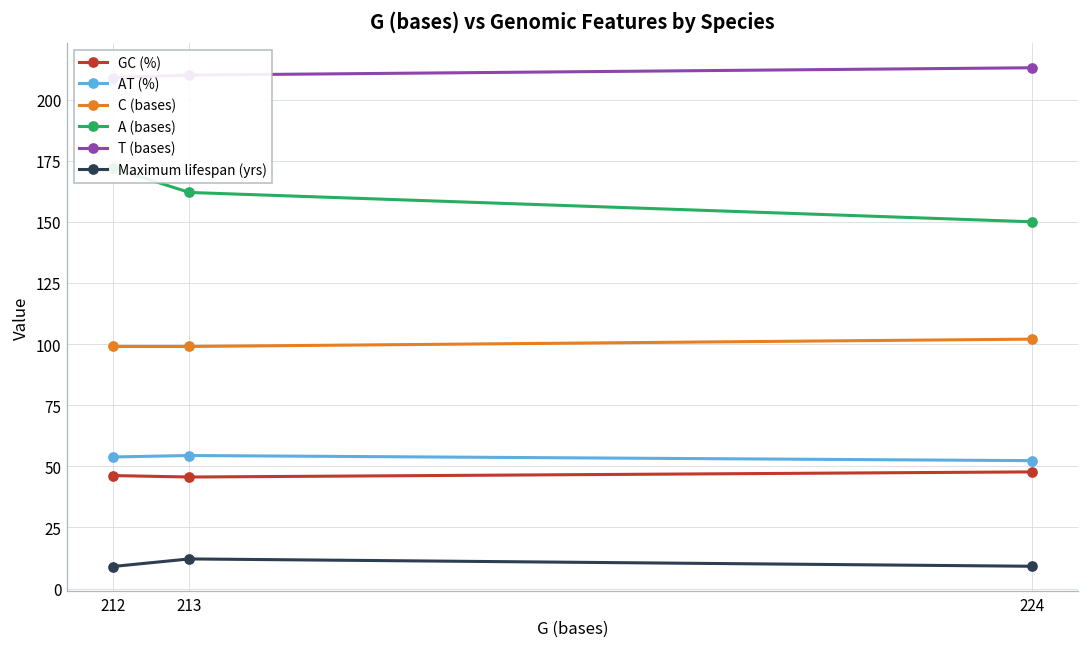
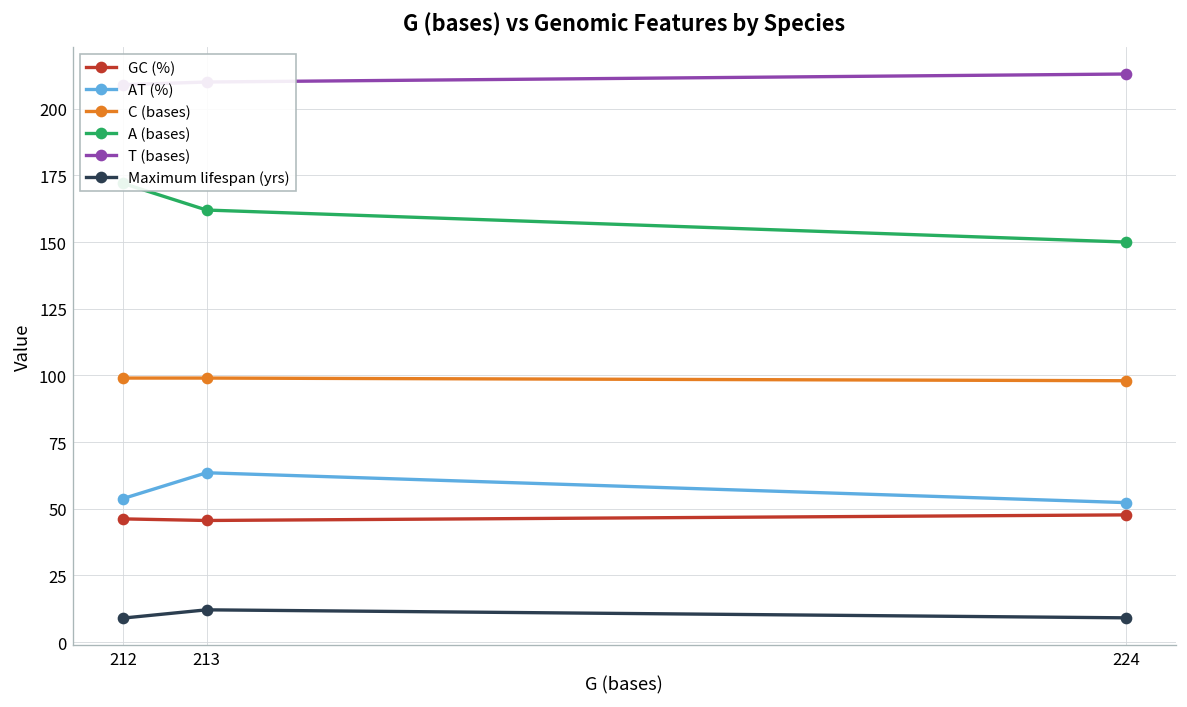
  {
    "GC (%)": {
      "212": 46,
      "213": 46,
      "224": 48
    },
    "AT (%)": {
      "212": 54,
-     "213": 54,
+     "213": 64,
      "224": 52
    },
    "C (bases)": {
      "212": 99,
      "213": 99,
-     "224": 102
+     "224": 98
    },
    "A (bases)": {
      "213": 162,
      "224": 150
    },
    "T (bases)": {
      "224": 213
    },
    "Maximum lifespan (yrs)": {
      "212": 9,
      "213": 12,
      "224": 9
    }
  }
